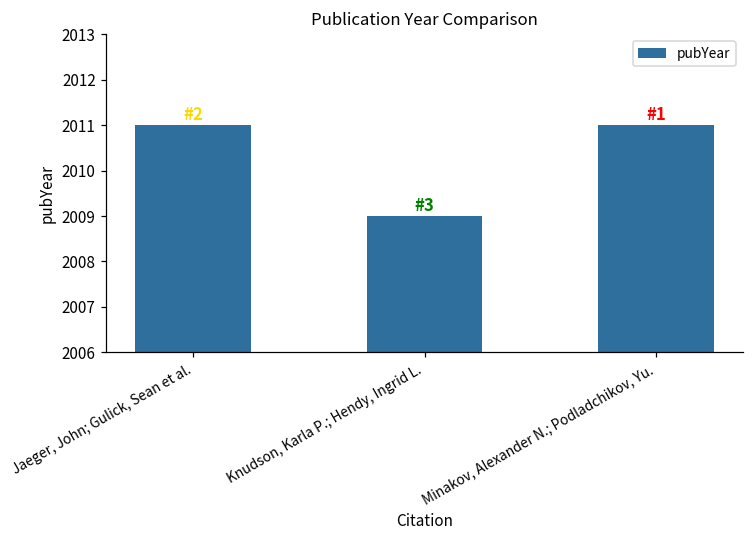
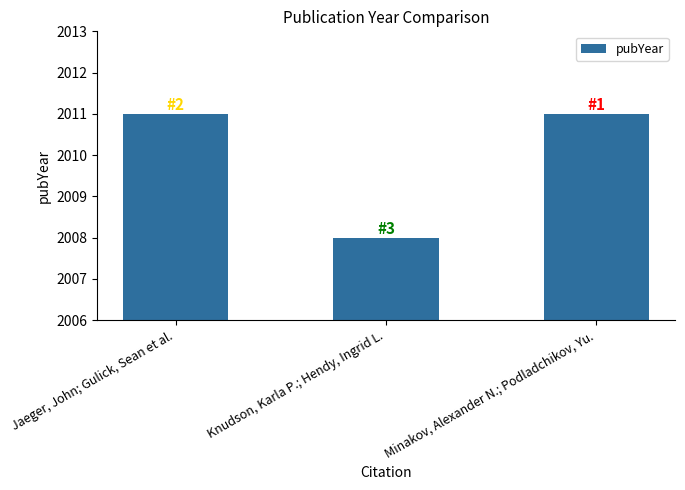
  {
-   "Knudson, Karla P.; Hendy, Ingrid L.": 2009
+   "Knudson, Karla P.; Hendy, Ingrid L.": 2008
  }
